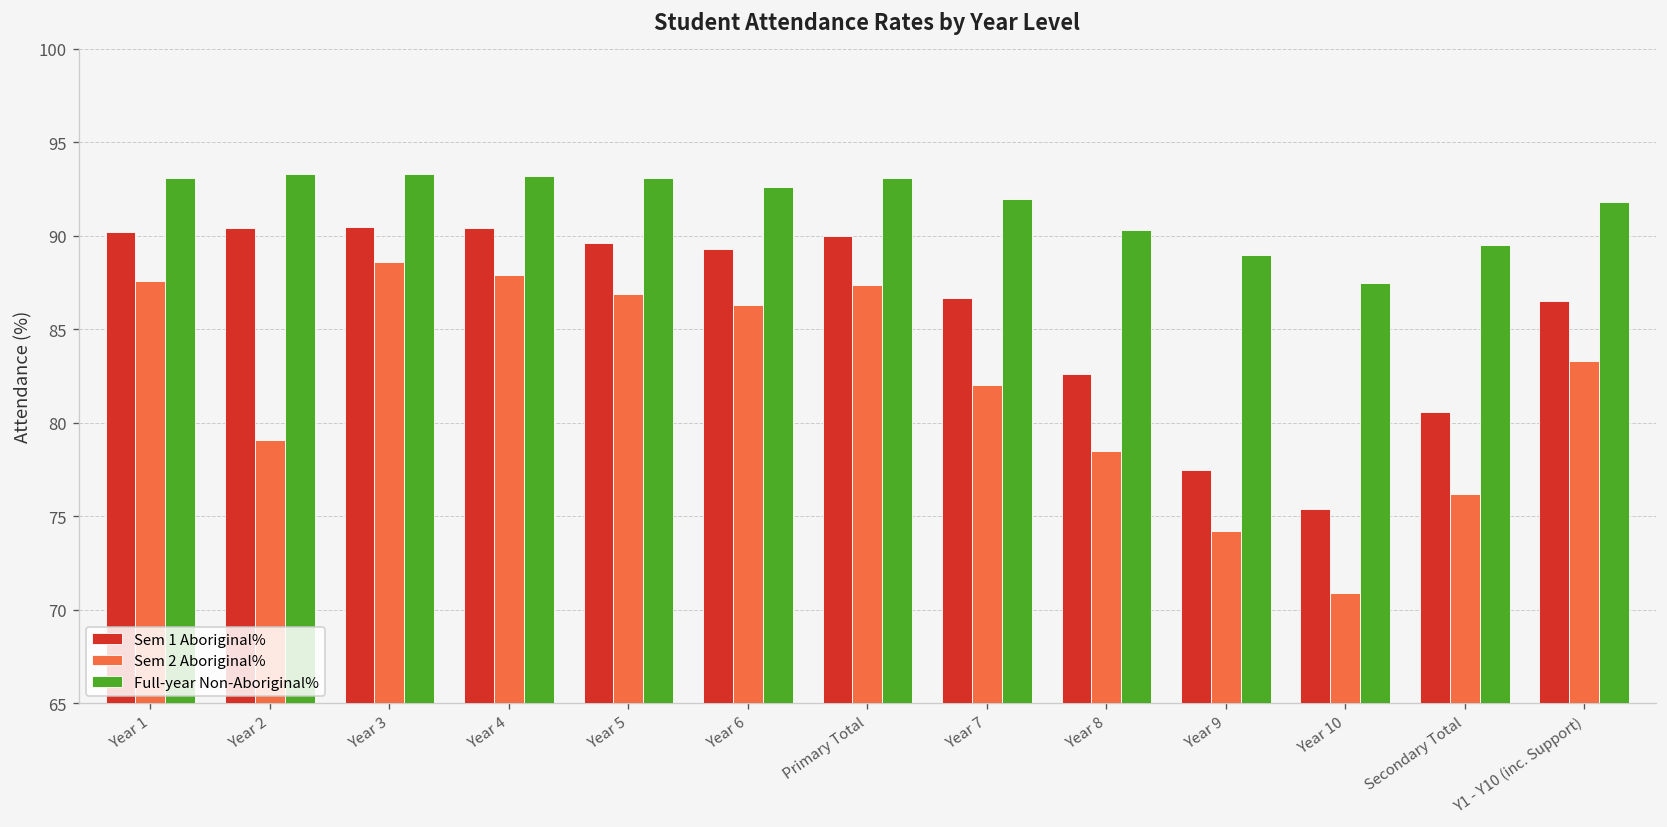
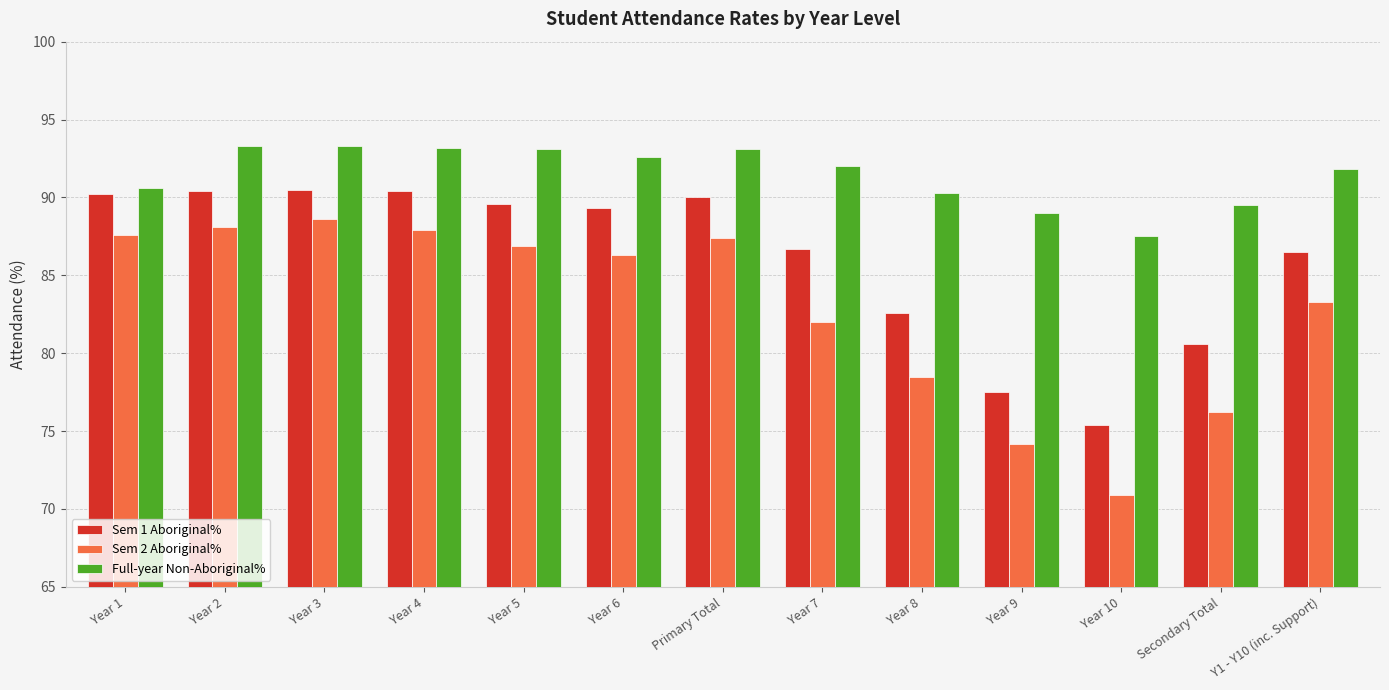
  {
    "Sem 1 Aboriginal%": {
      "Year 1": 90.2,
      "Year 2": 90.4,
      "Year 3": 90.5,
      "Year 4": 90.4,
      "Year 5": 89.6,
      "Year 6": 89.3,
      "Primary Total": 90.0,
      "Year 7": 86.7,
      "Year 8": 82.6,
      "Year 9": 77.5,
      "Year 10": 75.4,
      "Secondary Total": 80.6,
      "Y1 - Y10 (inc. Support)": 86.5
    },
    "Sem 2 Aboriginal%": {
      "Year 1": 87.6,
-     "Year 2": 79.1,
+     "Year 2": 88.1,
      "Year 3": 88.6,
      "Year 4": 87.9,
      "Year 5": 86.9,
      "Year 6": 86.3,
      "Primary Total": 87.4,
      "Year 7": 82.0,
      "Year 8": 78.5,
      "Year 9": 74.2,
      "Year 10": 70.9,
      "Secondary Total": 76.2,
      "Y1 - Y10 (inc. Support)": 83.3
    },
    "Full-year Non-Aboriginal%": {
-     "Year 1": 93.1,
+     "Year 1": 90.6,
      "Year 2": 93.3,
      "Year 3": 93.3,
      "Year 4": 93.2,
      "Year 5": 93.1,
      "Year 6": 92.6,
      "Primary Total": 93.1,
      "Year 7": 92.0,
      "Year 8": 90.3,
      "Year 9": 89.0,
      "Year 10": 87.5,
      "Secondary Total": 89.5,
      "Y1 - Y10 (inc. Support)": 91.8
    }
  }
